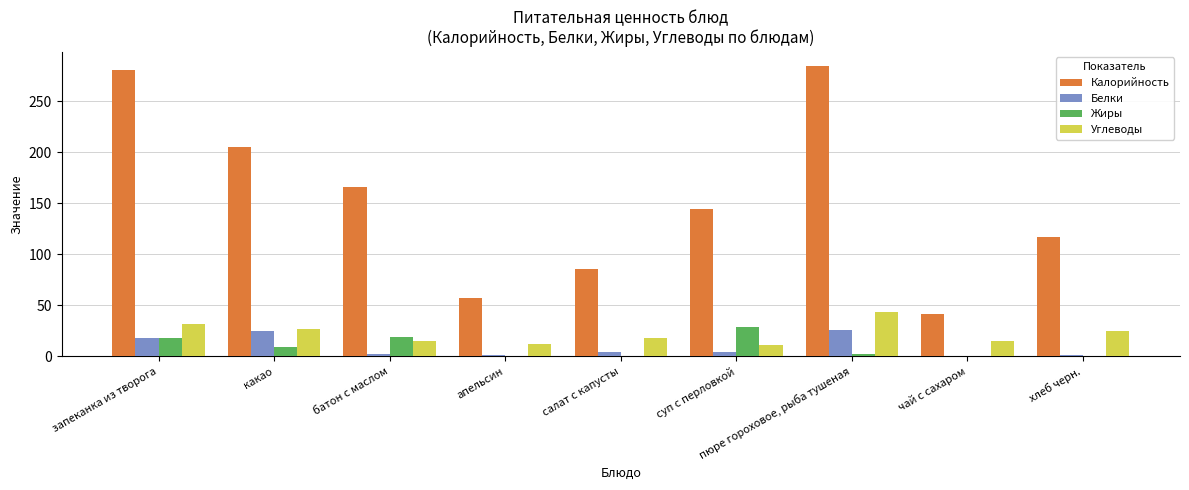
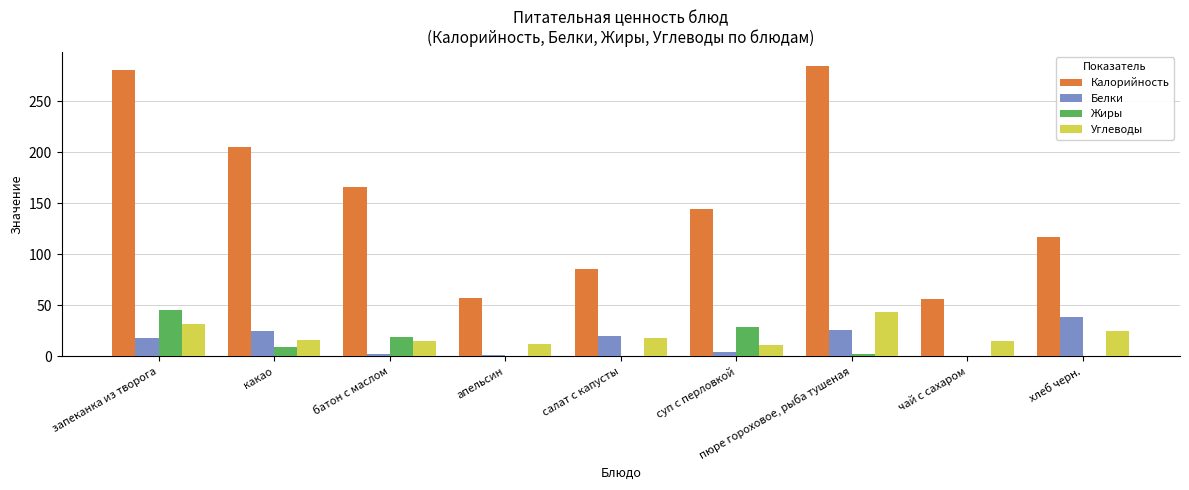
  {
    "Калорийность": {
      "запеканка из творога": 280,
      "какао": 205,
      "батон с маслом": 166,
      "апельсин": 57,
      "салат с капусты": 85,
      "суп с перловкой": 144,
      "пюре гороховое, рыба тушеная": 284,
-     "чай с сахаром": 41,
+     "чай с сахаром": 56,
      "хлеб черн.": 117
    },
    "Белки": {
      "запеканка из творога": 18,
      "какао": 25,
-     "салат с капусты": 4,
+     "салат с капусты": 20,
      "суп с перловкой": 4,
      "пюре гороховое, рыба тушеная": 26,
      "чай с сахаром": 0,
-     "хлеб черн.": 1
+     "хлеб черн.": 38
    },
    "Жиры": {
-     "запеканка из творога": 18,
+     "запеканка из творога": 45,
      "какао": 9,
      "батон с маслом": 19,
      "апельсин": 0,
      "салат с капусты": 0,
      "суп с перловкой": 29,
      "чай с сахаром": 0,
      "хлеб черн.": 0
    },
    "Углеводы": {
      "запеканка из творога": 32,
-     "какао": 27,
+     "какао": 16,
      "батон с маслом": 15,
      "апельсин": 12,
      "салат с капусты": 18,
      "суп с перловкой": 11,
      "пюре гороховое, рыба тушеная": 43,
      "чай с сахаром": 15,
      "хлеб черн.": 25
    }
  }
